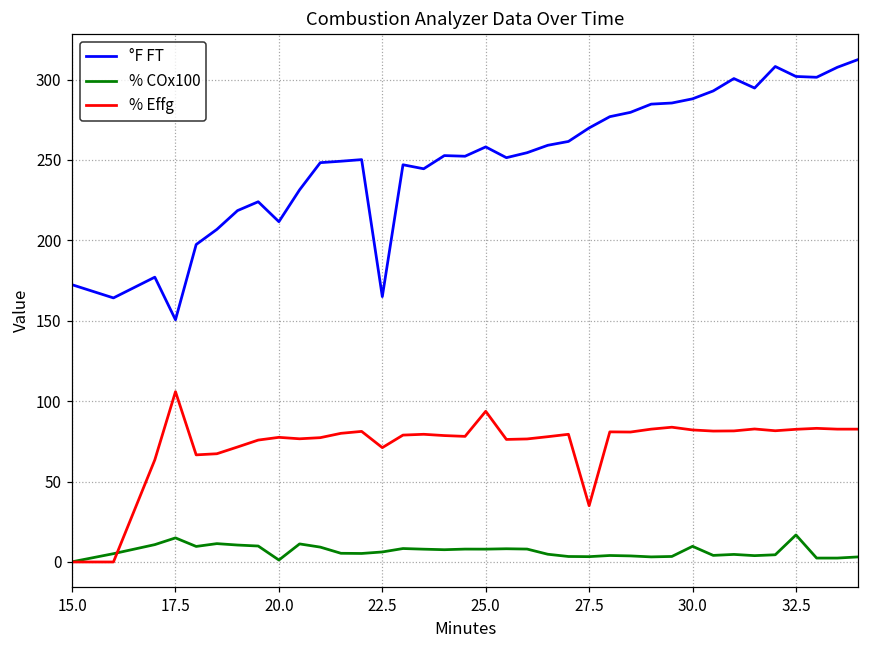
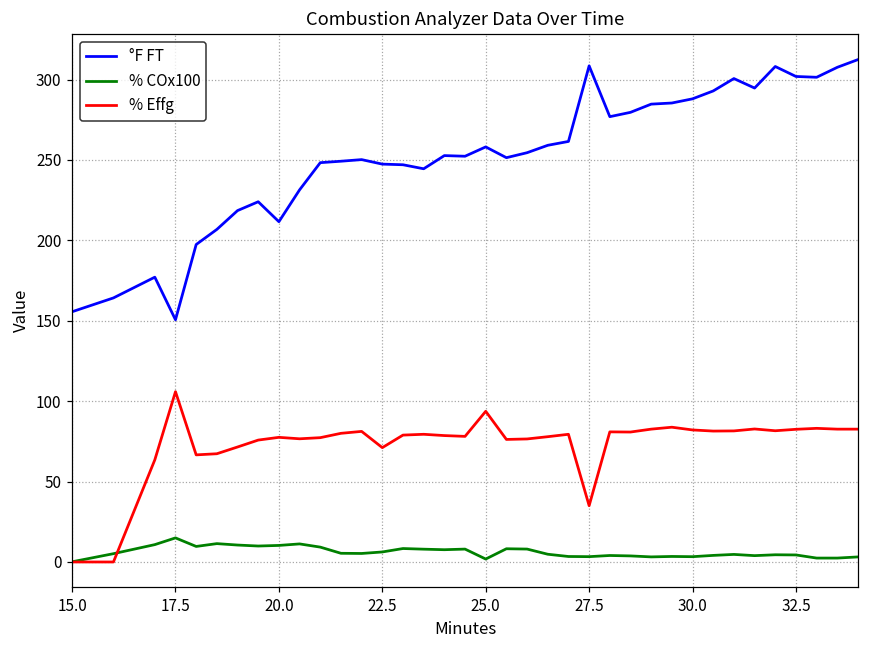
  {
    "°F FT": {
-     "15.0": 172,
+     "15.0": 156,
      "17.5": 151,
      "20.0": 212,
-     "22.5": 165,
+     "22.5": 247,
      "25.0": 258,
-     "27.5": 270,
+     "27.5": 309,
      "30.0": 288,
      "32.5": 302
    },
    "% COx100": {
      "17.5": 15,
-     "20.0": 1,
+     "20.0": 10,
      "22.5": 6,
-     "25.0": 8,
+     "25.0": 2,
      "27.5": 3,
-     "30.0": 10,
-     "32.5": 17
+     "30.0": 3,
+     "32.5": 4
    },
    "% Effg": {
      "17.5": 106,
      "20.0": 78,
      "22.5": 71,
      "25.0": 94,
      "27.5": 35,
      "30.0": 82,
      "32.5": 83
    }
  }
